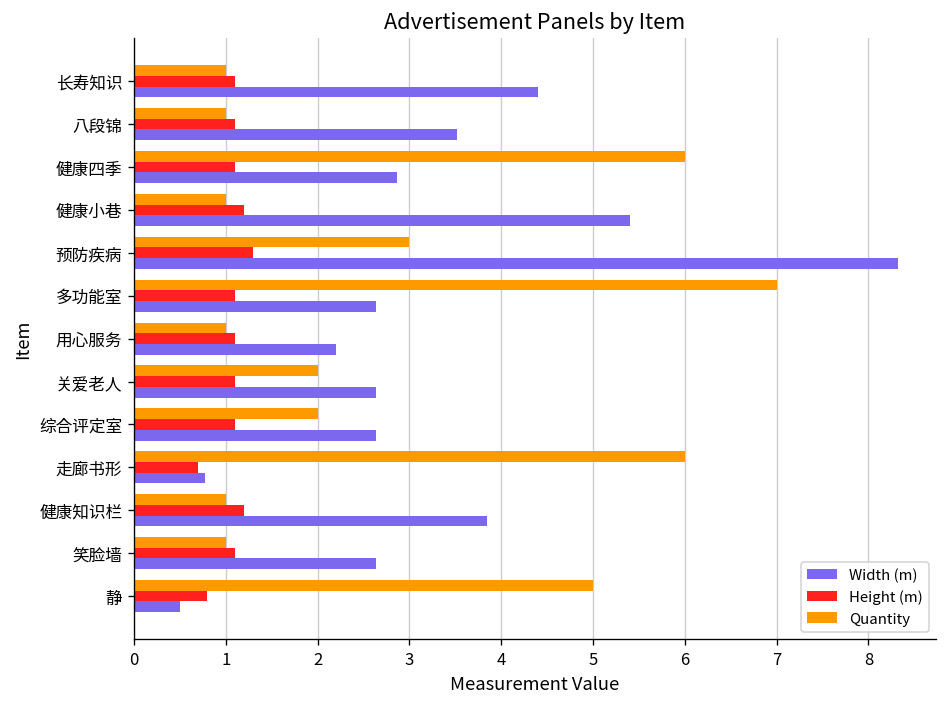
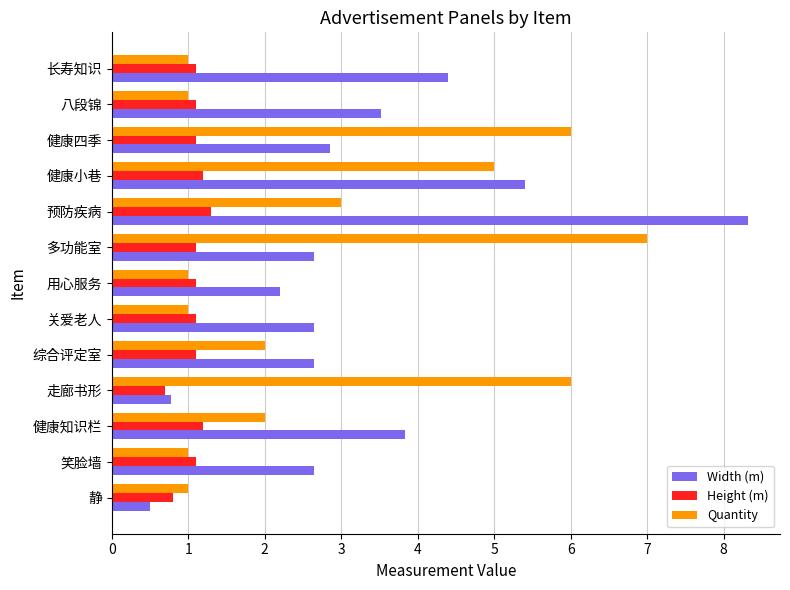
  {
    "Width (m)": {
      "长寿知识": 4.4,
      "八段锦": 3.5,
      "健康四季": 2.9,
      "健康小巷": 5.4,
      "预防疾病": 8.3,
      "多功能室": 2.6,
      "用心服务": 2.2,
      "关爱老人": 2.6,
      "综合评定室": 2.6,
      "走廊书形": 0.8,
      "健康知识栏": 3.8,
      "笑脸墙": 2.6,
      "静": 0.5
    },
    "Height (m)": {
      "长寿知识": 1.1,
      "八段锦": 1.1,
      "健康四季": 1.1,
      "健康小巷": 1.2,
      "预防疾病": 1.3,
      "多功能室": 1.1,
      "用心服务": 1.1,
      "关爱老人": 1.1,
      "综合评定室": 1.1,
      "走廊书形": 0.7,
      "健康知识栏": 1.2,
      "笑脸墙": 1.1,
      "静": 0.8
    },
    "Quantity": {
      "长寿知识": 1,
      "八段锦": 1,
      "健康四季": 6,
-     "健康小巷": 1,
+     "健康小巷": 5,
      "预防疾病": 3,
      "多功能室": 7,
      "用心服务": 1,
-     "关爱老人": 2,
+     "关爱老人": 1,
      "综合评定室": 2,
      "走廊书形": 6,
-     "健康知识栏": 1,
+     "健康知识栏": 2,
      "笑脸墙": 1,
-     "静": 5
+     "静": 1
    }
  }
